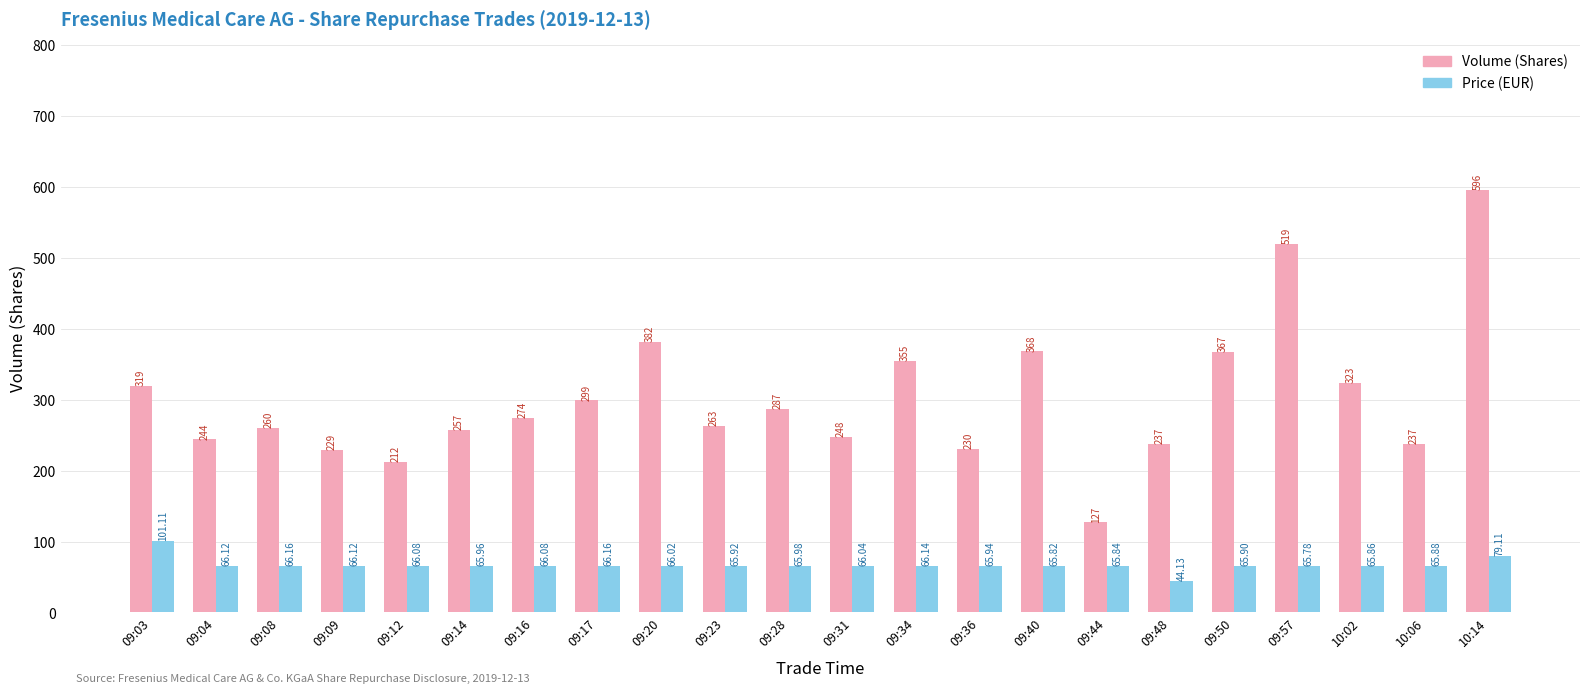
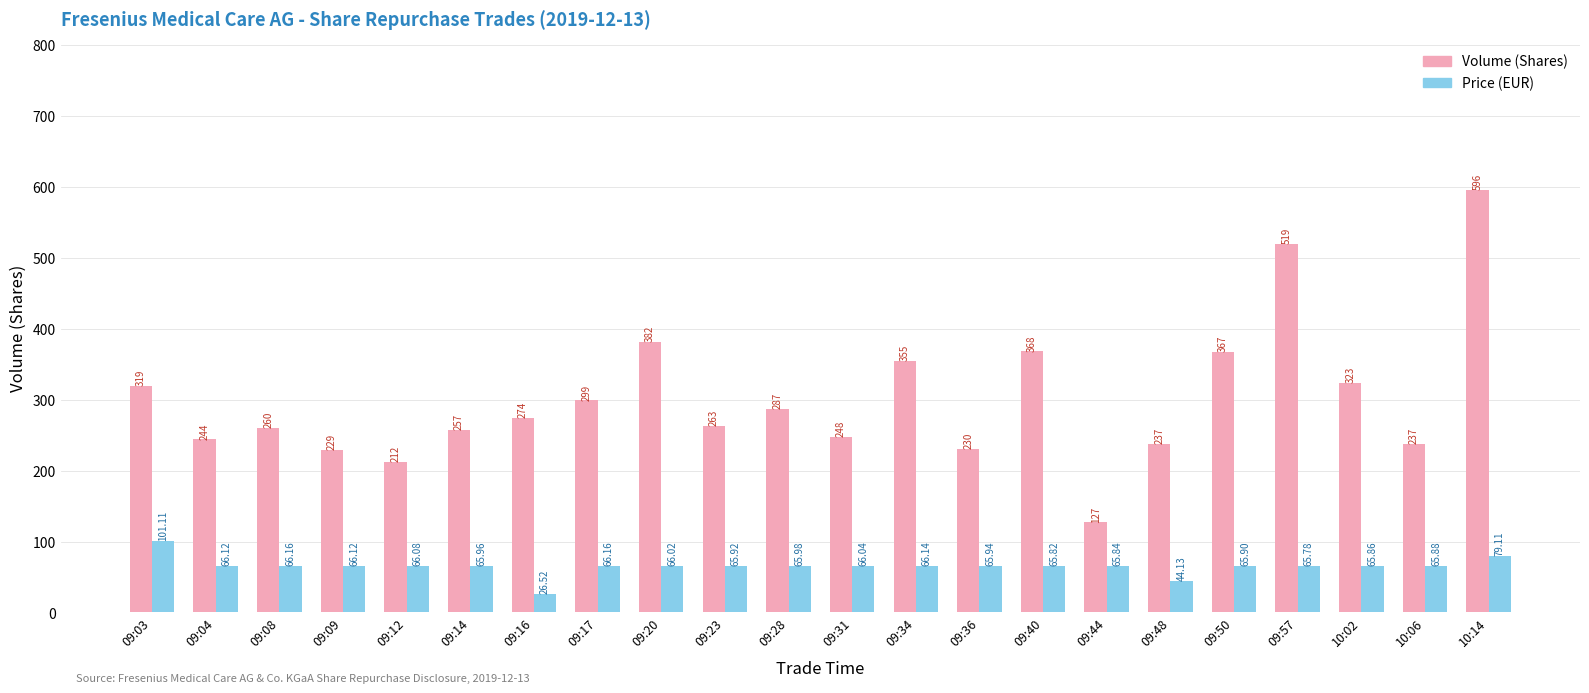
  {
    "Volume (Shares)": {
      "09:03": 319,
      "09:04": 244,
      "09:08": 260,
      "09:09": 229,
      "09:12": 212,
      "09:14": 257,
      "09:16": 274,
      "09:17": 299,
      "09:20": 382,
      "09:23": 263,
      "09:28": 287,
      "09:31": 248,
      "09:34": 355,
      "09:36": 230,
      "09:40": 368,
      "09:44": 127,
      "09:48": 237,
      "09:50": 367,
      "09:57": 519,
      "10:02": 323,
      "10:06": 237,
      "10:14": 596
    },
    "Price (EUR)": {
      "09:03": 101.11,
      "09:04": 66.12,
      "09:08": 66.16,
      "09:09": 66.12,
      "09:12": 66.08,
      "09:14": 65.96,
-     "09:16": 66.08,
+     "09:16": 26.52,
      "09:17": 66.16,
      "09:20": 66.02,
      "09:23": 65.92,
      "09:28": 65.98,
      "09:31": 66.04,
      "09:34": 66.14,
      "09:36": 65.94,
      "09:40": 65.82,
      "09:44": 65.84,
      "09:48": 44.13,
      "09:50": 65.90,
      "09:57": 65.78,
      "10:02": 65.86,
      "10:06": 65.88,
      "10:14": 79.11
    }
  }
